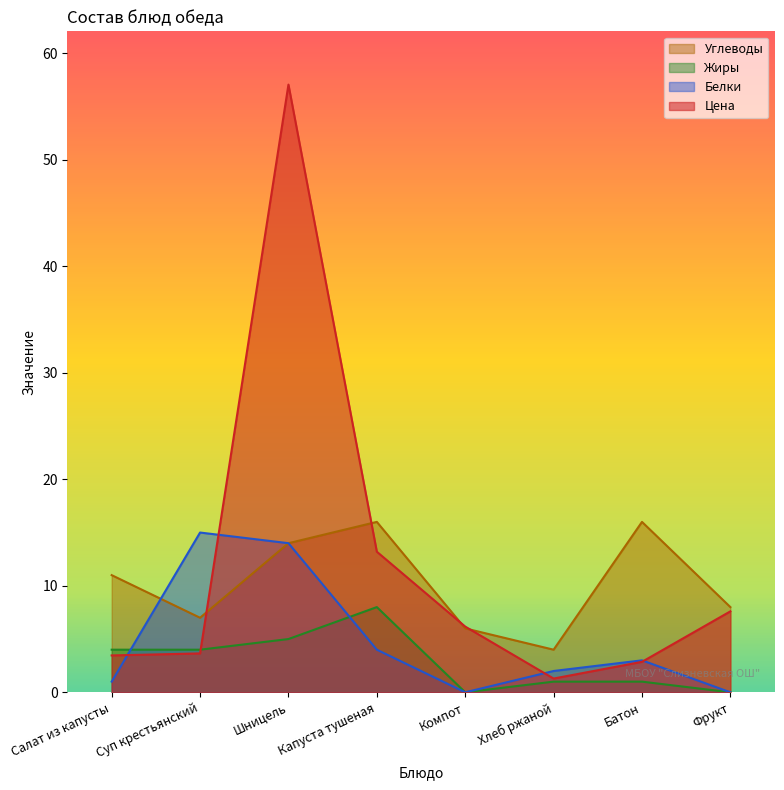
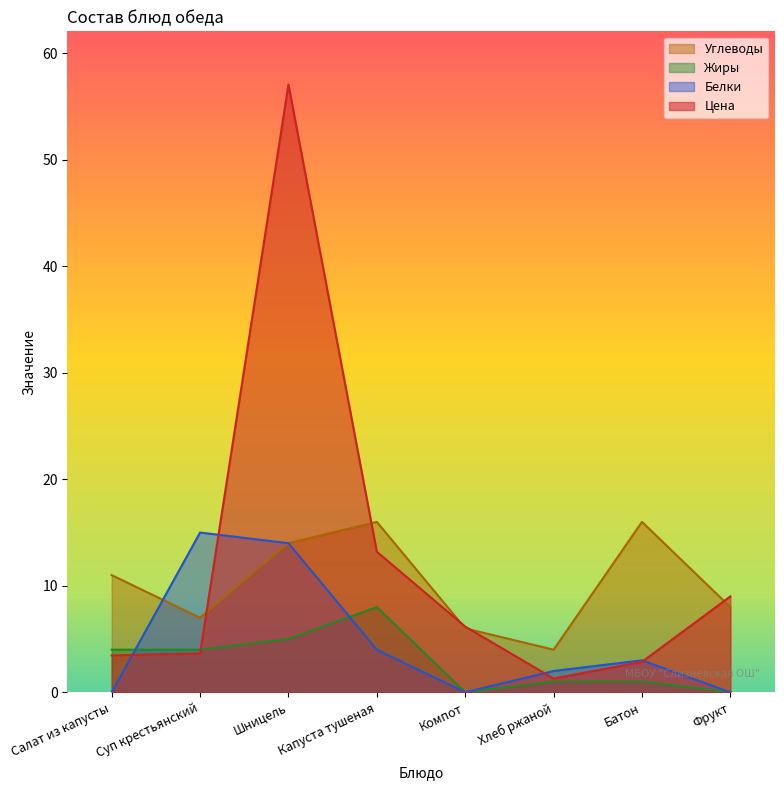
  {
    "Углеводы": {
      "Салат из капусты": 11.0,
      "Суп крестьянский": 7.0,
      "Капуста тушеная": 16.0,
      "Хлеб ржаной": 4.0,
      "Батон": 16.0,
      "Фрукт": 8.0
    },
    "Жиры": {
      "Салат из капусты": 4.0,
      "Суп крестьянский": 4.0,
      "Шницель": 5.0,
      "Капуста тушеная": 8.0,
      "Хлеб ржаной": 1.0,
      "Батон": 1.0
    },
    "Белки": {
-     "Салат из капусты": 1,
+     "Салат из капусты": 0,
      "Суп крестьянский": 15,
      "Капуста тушеная": 4,
      "Хлеб ржаной": 2
    },
    "Цена": {
      "Салат из капусты": 3.5,
      "Суп крестьянский": 3.7,
      "Шницель": 57.1,
      "Капуста тушеная": 13.2,
      "Хлеб ржаной": 1.3,
-     "Фрукт": 7.6
+     "Фрукт": 9.0
    }
  }
